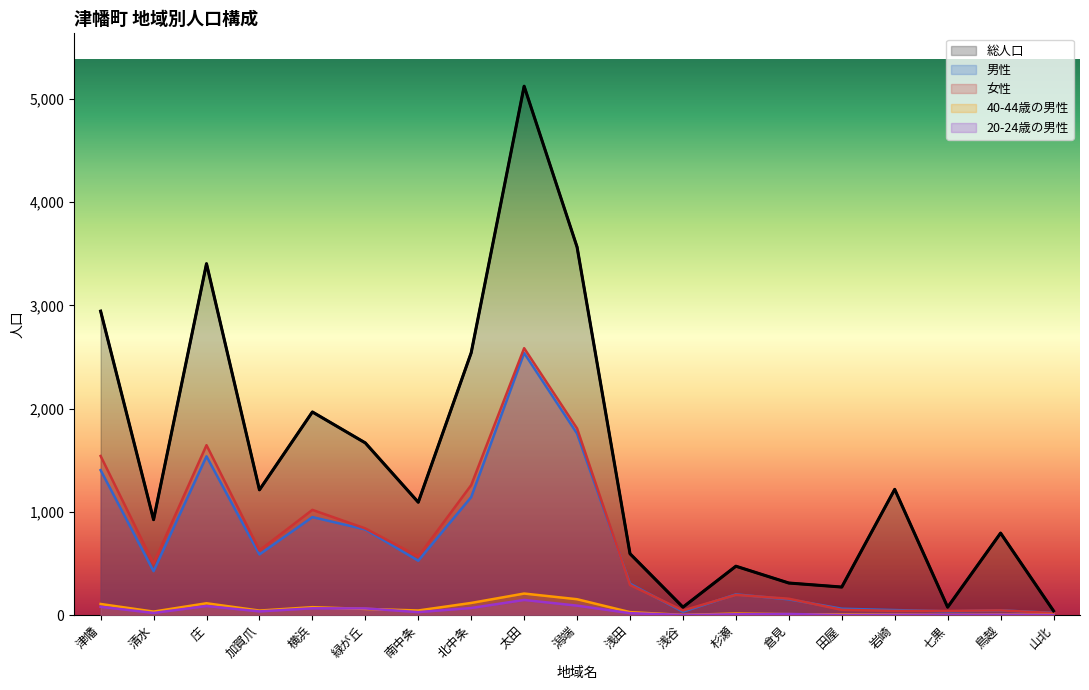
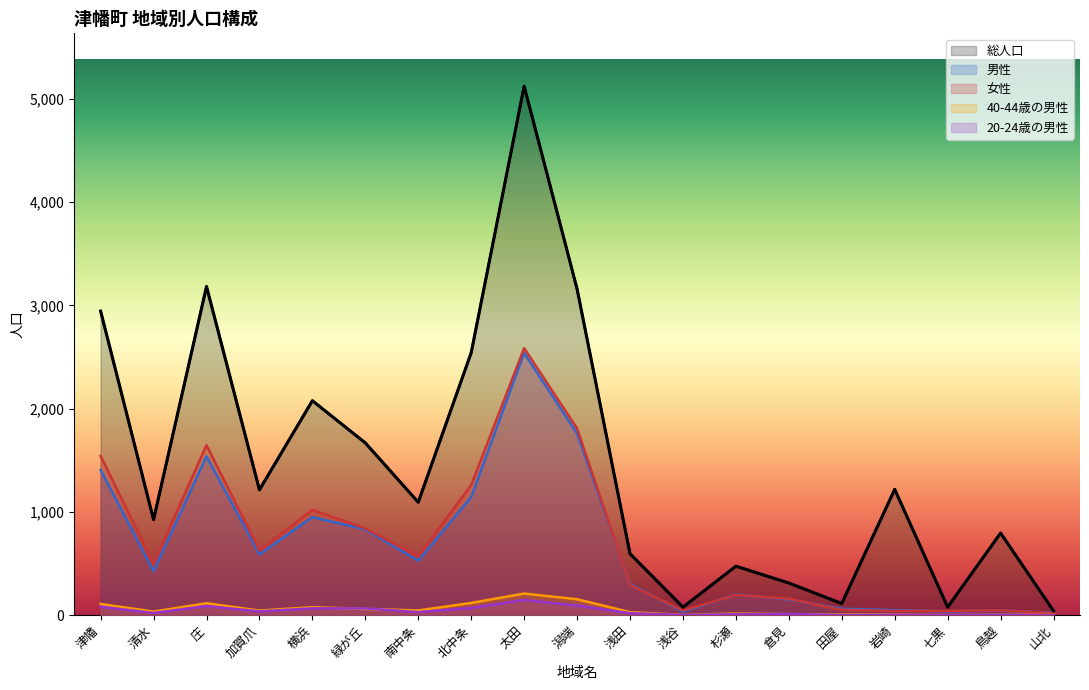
  {
    "総人口": {
      "津幡": "2,950",
      "清水": "920",
-     "庄": "3,410",
+     "庄": "3,180",
      "加賀爪": "1,210",
-     "横浜": "1,970",
+     "横浜": "2,080",
      "緑が丘": "1,670",
      "南中条": "1,090",
      "北中条": "2,540",
      "太田": "5,130",
-     "潟端": "3,570",
+     "潟端": "3,160",
      "浅田": "590",
      "浅谷": "80",
      "杉瀬": "470",
      "倉見": "310",
-     "田屋": "270",
+     "田屋": "110",
      "岩崎": "1,220",
      "七黒": "80",
      "鳥越": "790"
    }
  }
